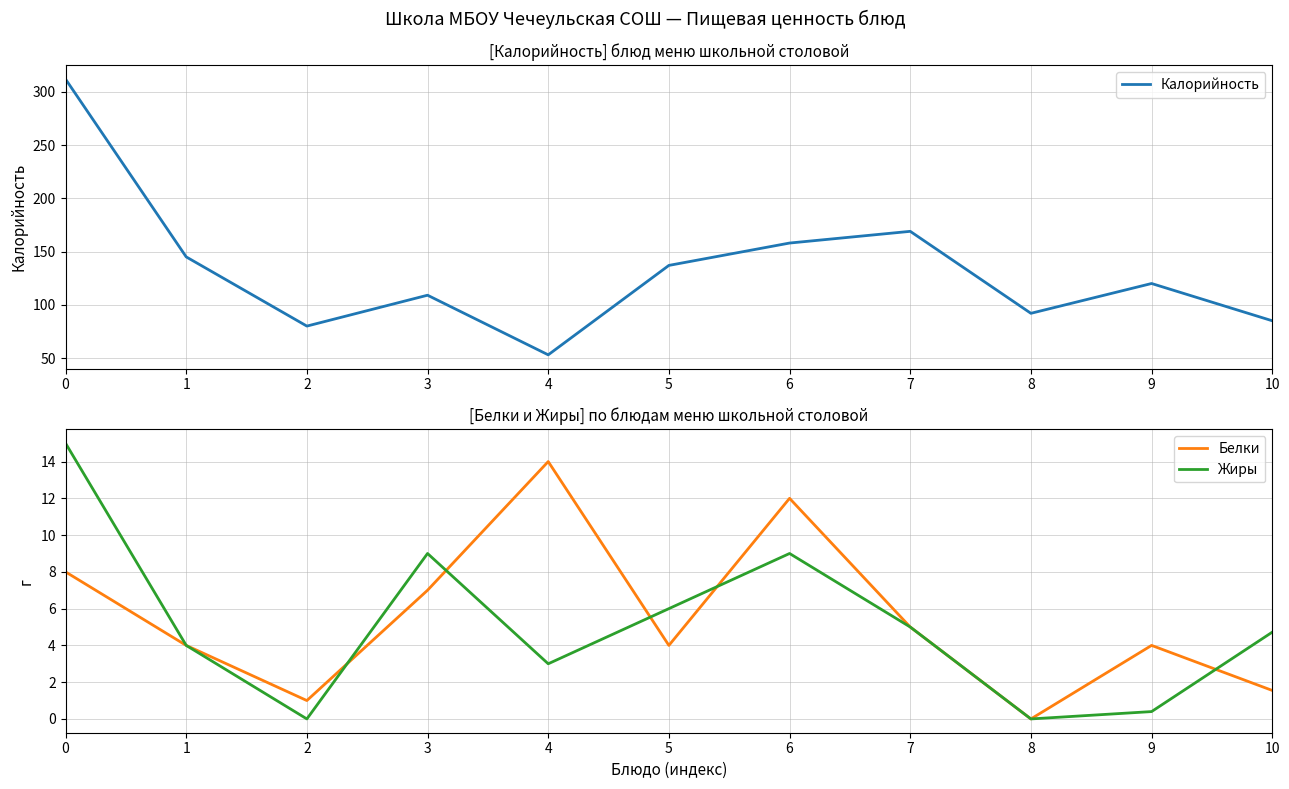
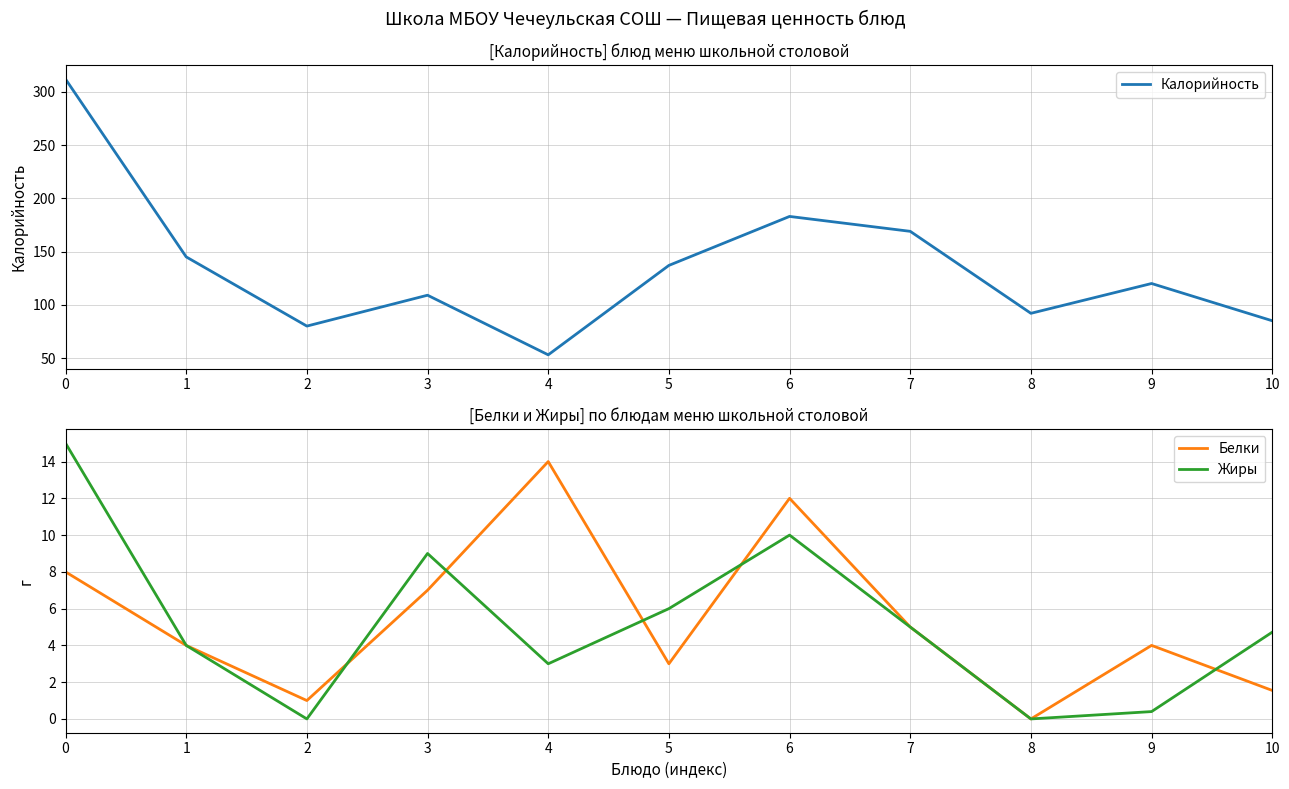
  {
    "[Калорийность] блюд меню школьной столовой": {
      "0": 312,
      "1": 145,
      "2": 80,
      "3": 109,
      "4": 53,
      "5": 137,
-     "6": 158,
+     "6": 183,
      "7": 169,
      "8": 92,
      "9": 120,
      "10": 85
    },
    "[Белки и Жиры] по блюдам меню школьной столовой": {
      "Белки": {
        "0": 8,
        "2": 1,
        "3": 7,
        "4": 14,
-       "5": 4,
+       "5": 3,
        "6": 12,
        "9": 4,
        "10": 1.6
      },
      "Жиры": {
        "0": 15,
        "2": 0,
        "3": 9,
        "4": 3,
        "5": 6,
-       "6": 9,
+       "6": 10,
        "9": 0.4,
        "10": 4.7
      }
    }
  }
